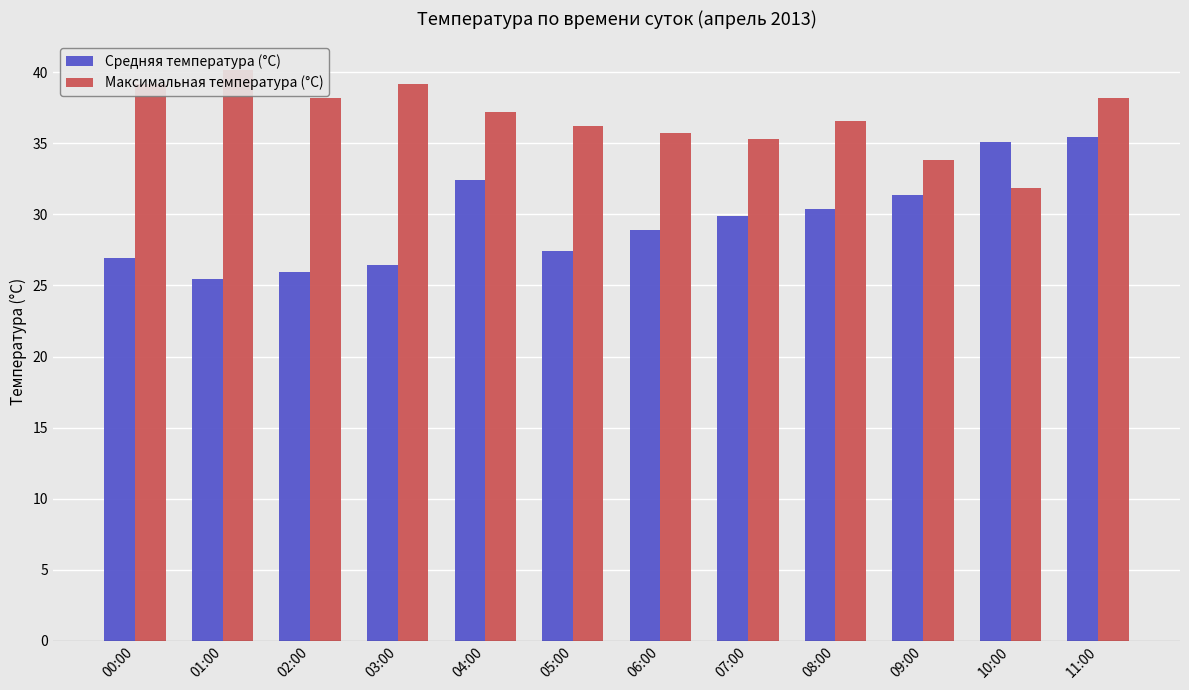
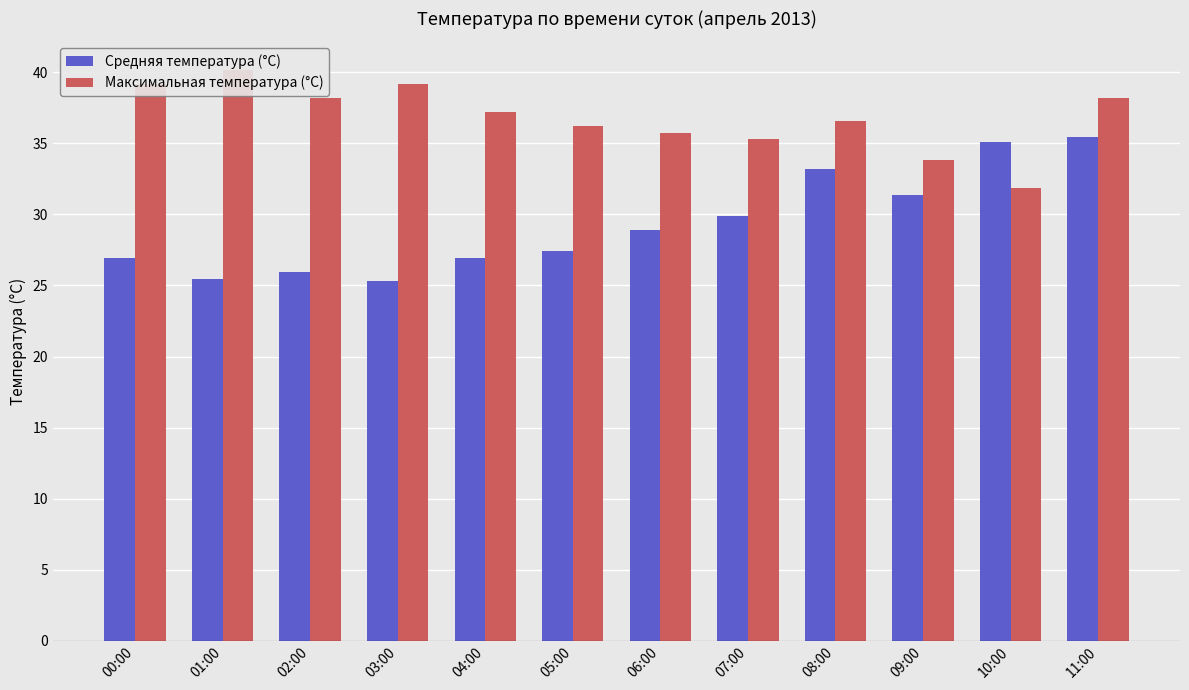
  {
    "Средняя температура (°C)": {
      "00:00": 27.0,
      "01:00": 25.5,
      "02:00": 26.0,
-     "03:00": 26.5,
-     "04:00": 32.4,
+     "03:00": 25.4,
+     "04:00": 27.0,
      "05:00": 27.4,
      "06:00": 28.9,
      "07:00": 29.9,
-     "08:00": 30.4,
+     "08:00": 33.2,
      "09:00": 31.4,
      "10:00": 35.1,
      "11:00": 35.5
    },
    "Максимальная температура (°C)": {
      "02:00": 38.2,
      "03:00": 39.2,
      "04:00": 37.2,
      "05:00": 36.3,
      "06:00": 35.8,
      "07:00": 35.3,
      "08:00": 36.6,
      "09:00": 33.8,
      "10:00": 31.9,
      "11:00": 38.2
    }
  }
